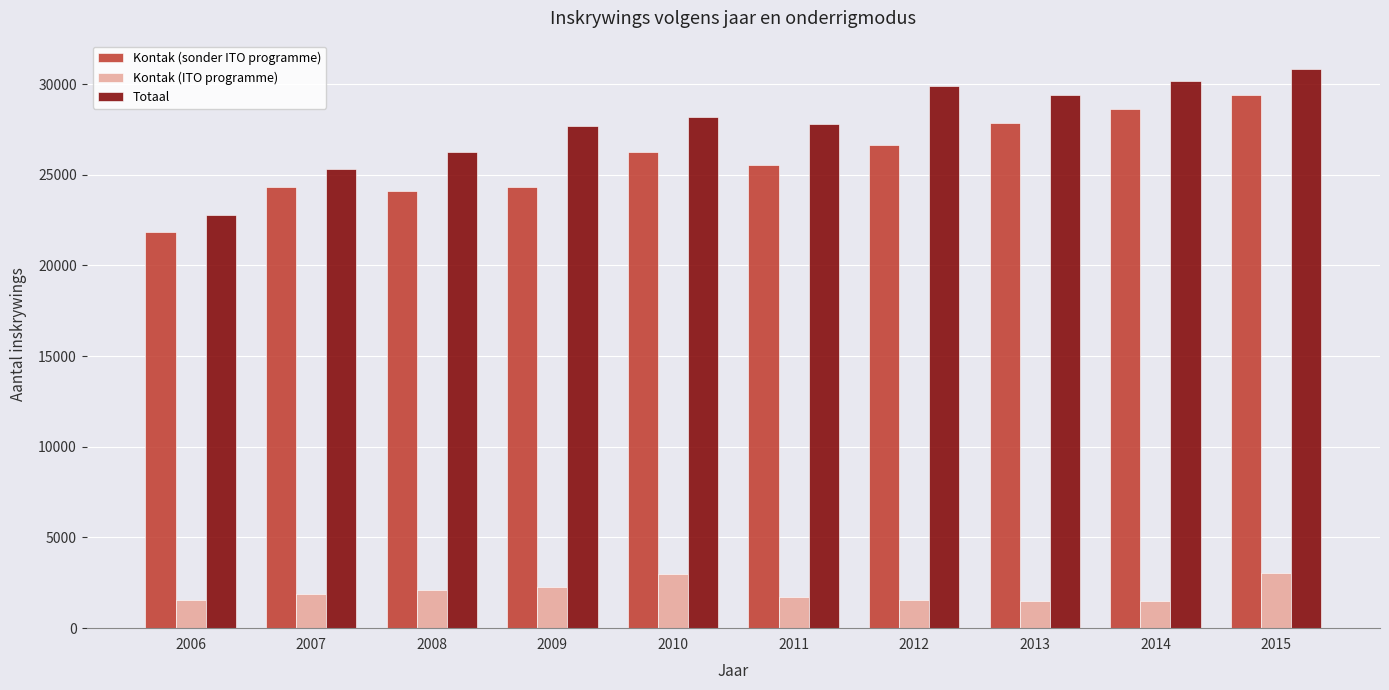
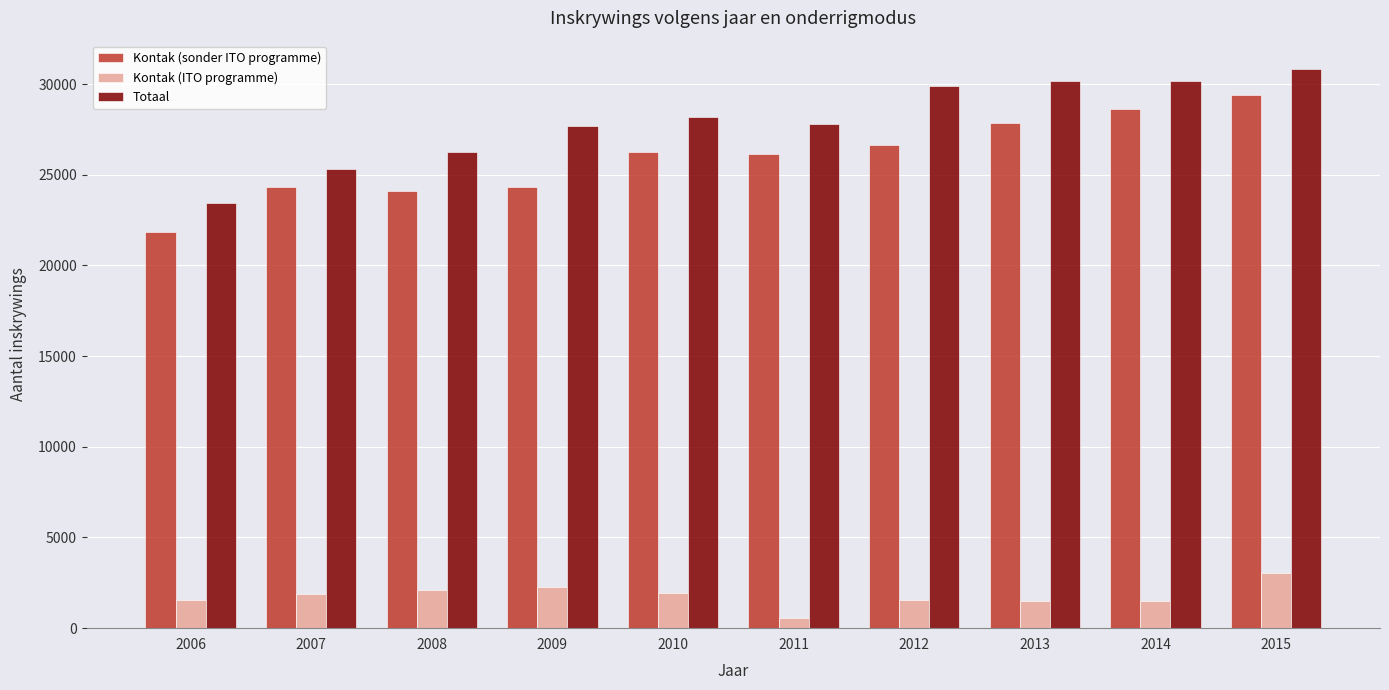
  {
    "Kontak (sonder ITO programme)": {
      "2006": 21900,
      "2007": 24300,
      "2008": 24100,
      "2009": 24300,
      "2010": 26300,
-     "2011": 25500,
+     "2011": 26100,
      "2012": 26600,
      "2013": 27900,
      "2014": 28600,
      "2015": 29400
    },
    "Kontak (ITO programme)": {
      "2006": 1600,
      "2007": 1900,
      "2008": 2100,
      "2009": 2200,
-     "2010": 3000,
-     "2011": 1700,
+     "2010": 1900,
+     "2011": 600,
      "2012": 1500,
      "2013": 1500,
      "2014": 1500,
      "2015": 3000
    },
    "Totaal": {
-     "2006": 22800,
+     "2006": 23400,
      "2007": 25300,
      "2008": 26200,
      "2009": 27700,
      "2010": 28200,
      "2011": 27800,
      "2012": 29900,
-     "2013": 29400,
+     "2013": 30200,
      "2014": 30200,
      "2015": 30900
    }
  }
